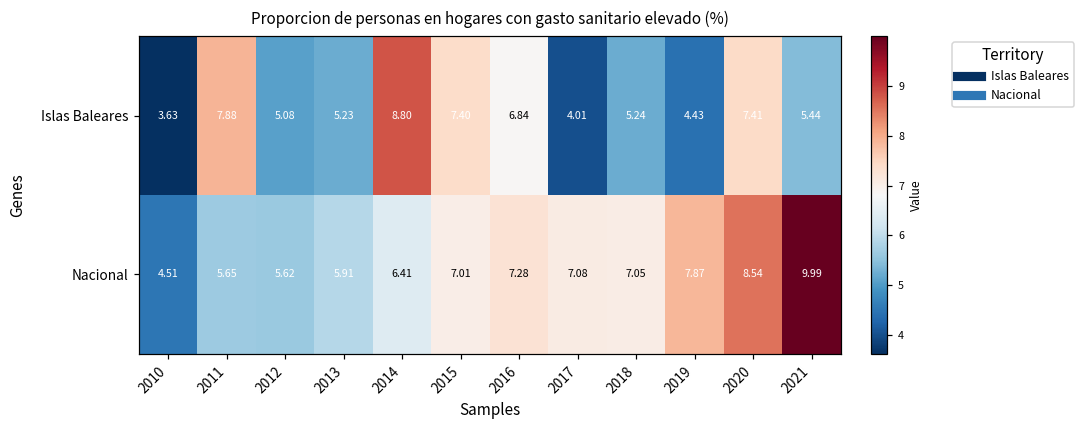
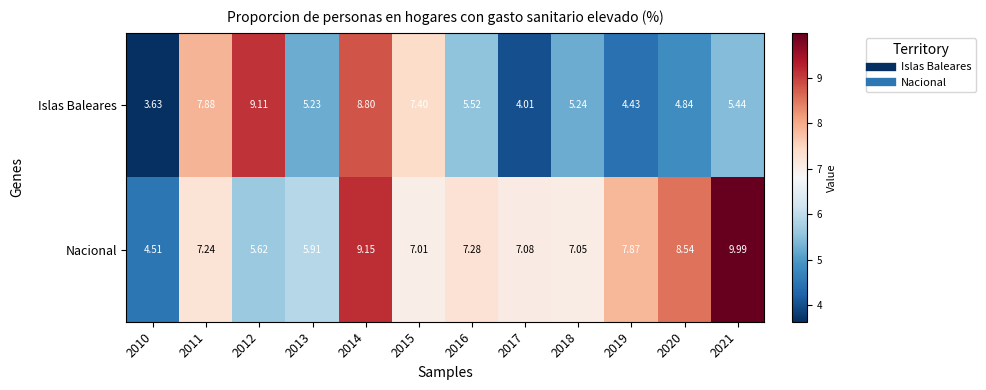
  {
    "Islas Baleares": {
      "2010": 3.63,
      "2011": 7.88,
-     "2012": 5.08,
+     "2012": 9.11,
      "2013": 5.23,
      "2014": 8.80,
      "2015": 7.40,
-     "2016": 6.84,
+     "2016": 5.52,
      "2017": 4.01,
      "2018": 5.24,
      "2019": 4.43,
-     "2020": 7.41,
+     "2020": 4.84,
      "2021": 5.44
    },
    "Nacional": {
      "2010": 4.51,
-     "2011": 5.65,
+     "2011": 7.24,
      "2012": 5.62,
      "2013": 5.91,
-     "2014": 6.41,
+     "2014": 9.15,
      "2015": 7.01,
      "2016": 7.28,
      "2017": 7.08,
      "2018": 7.05,
      "2019": 7.87,
      "2020": 8.54,
      "2021": 9.99
    }
  }
